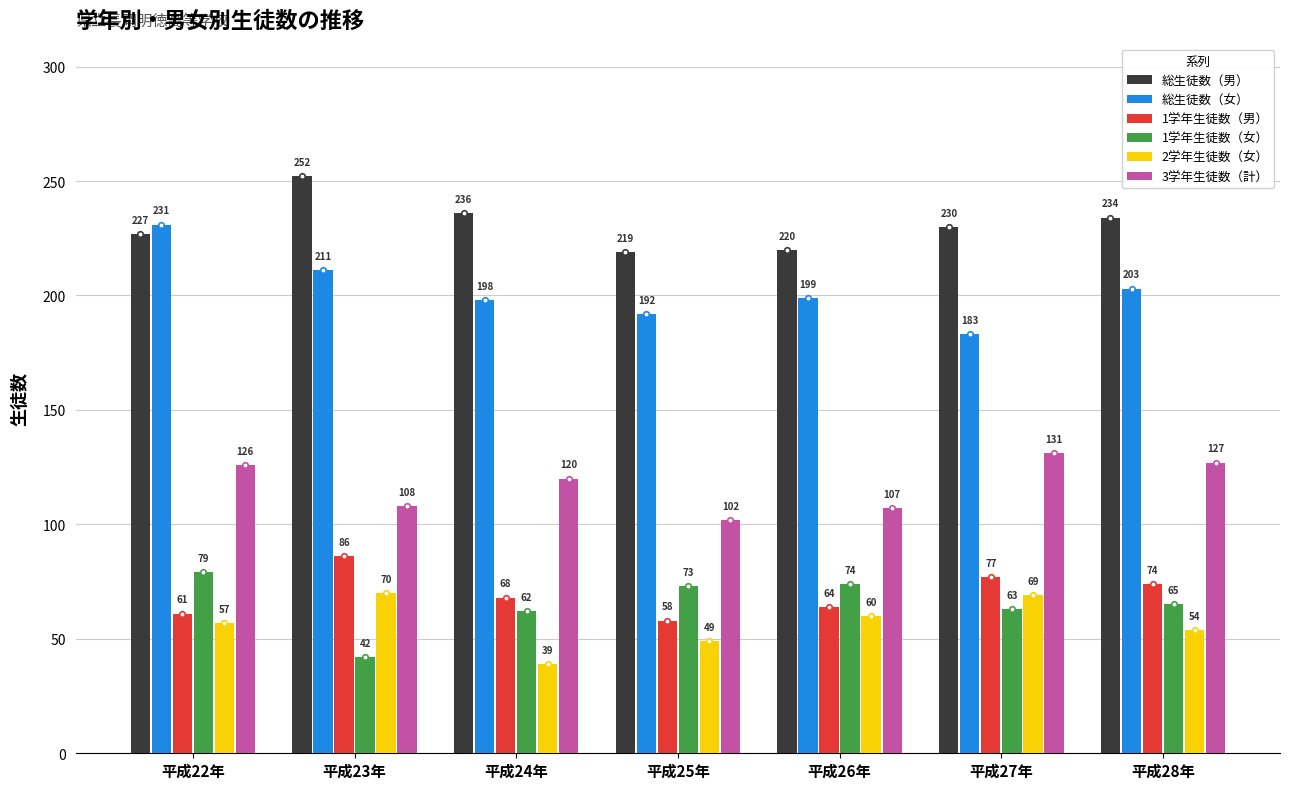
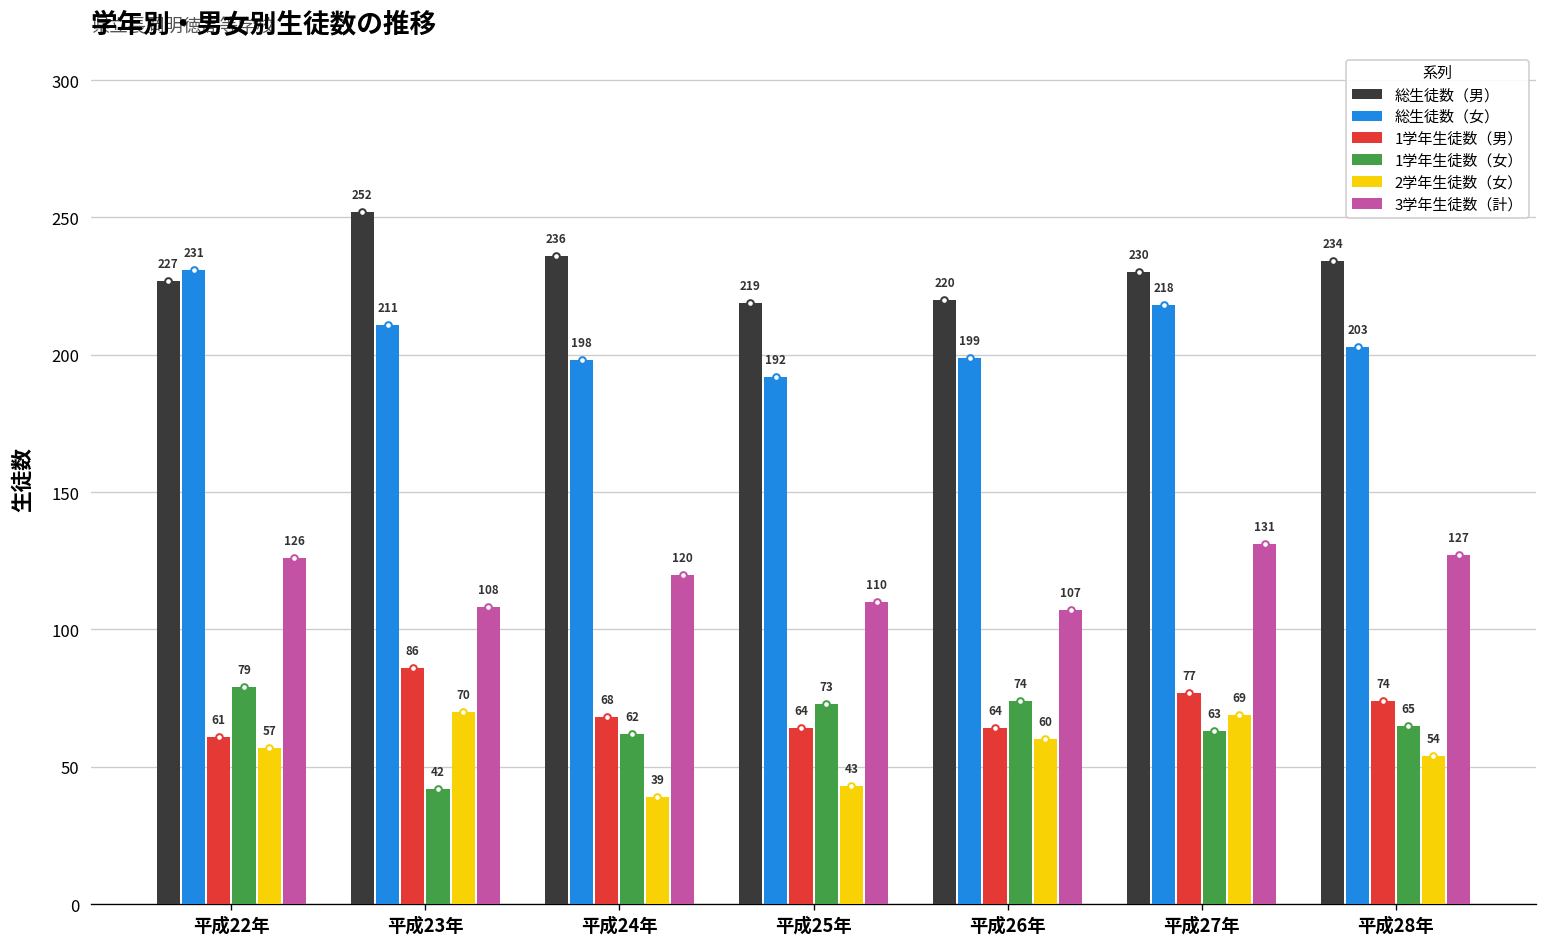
  {
    "総生徒数（男）": {
      "平成22年": 227,
      "平成23年": 252,
      "平成24年": 236,
      "平成25年": 219,
      "平成26年": 220,
      "平成27年": 230,
      "平成28年": 234
    },
    "総生徒数（女）": {
      "平成22年": 231,
      "平成23年": 211,
      "平成24年": 198,
      "平成25年": 192,
      "平成26年": 199,
-     "平成27年": 183,
+     "平成27年": 218,
      "平成28年": 203
    },
    "1学年生徒数（男）": {
      "平成22年": 61,
      "平成23年": 86,
      "平成24年": 68,
-     "平成25年": 58,
+     "平成25年": 64,
      "平成26年": 64,
      "平成27年": 77,
      "平成28年": 74
    },
    "1学年生徒数（女）": {
      "平成22年": 79,
      "平成23年": 42,
      "平成24年": 62,
      "平成25年": 73,
      "平成26年": 74,
      "平成27年": 63,
      "平成28年": 65
    },
    "2学年生徒数（女）": {
      "平成22年": 57,
      "平成23年": 70,
      "平成24年": 39,
-     "平成25年": 49,
+     "平成25年": 43,
      "平成26年": 60,
      "平成27年": 69,
      "平成28年": 54
    },
    "3学年生徒数（計）": {
      "平成22年": 126,
      "平成23年": 108,
      "平成24年": 120,
-     "平成25年": 102,
+     "平成25年": 110,
      "平成26年": 107,
      "平成27年": 131,
      "平成28年": 127
    }
  }
